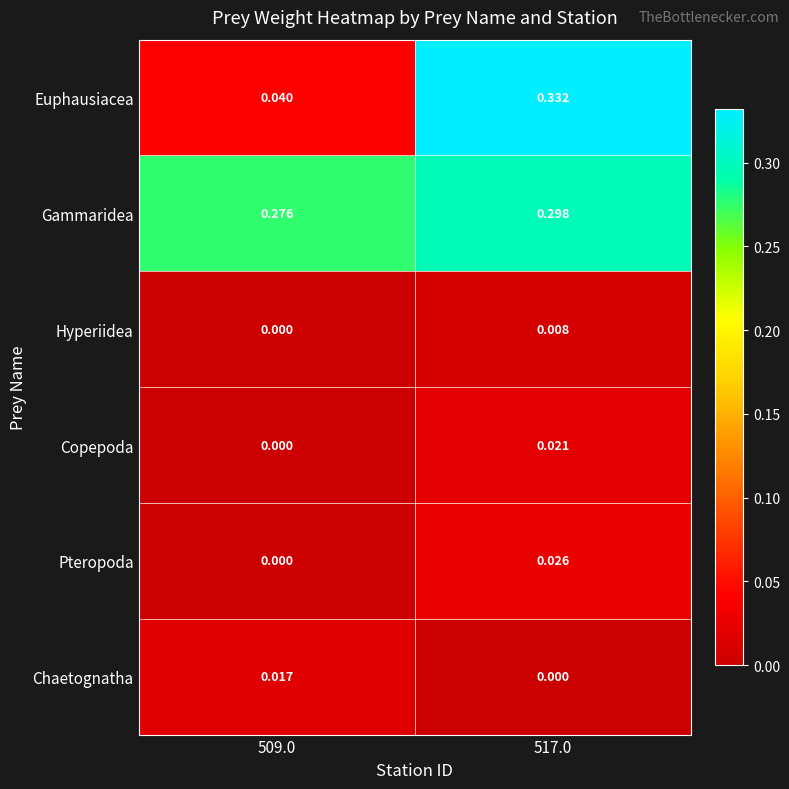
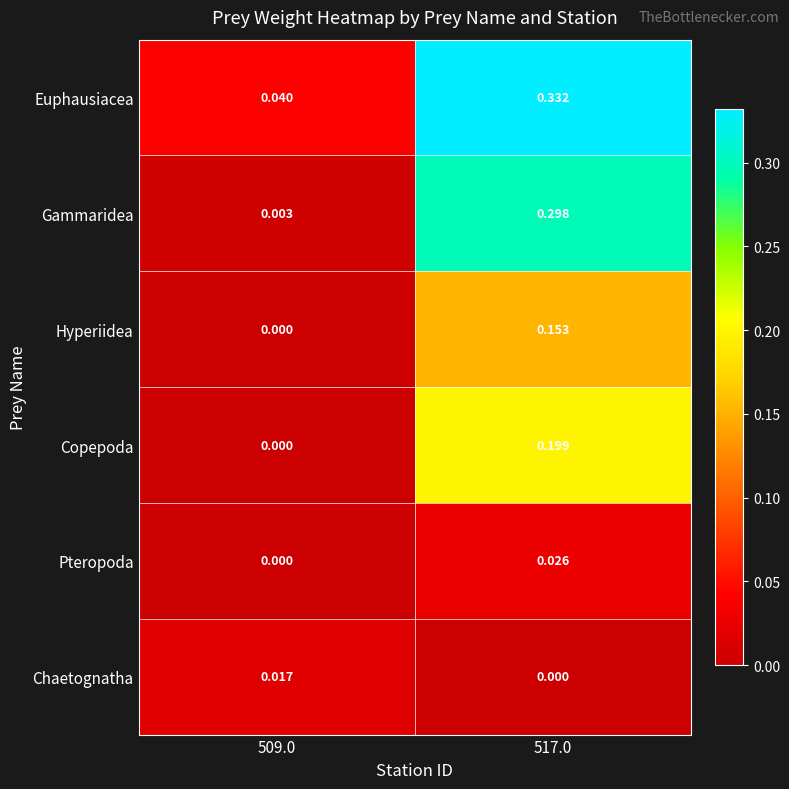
  {
    "Euphausiacea": {
      "509.0": 0.040,
      "517.0": 0.332
    },
    "Gammaridea": {
-     "509.0": 0.276,
+     "509.0": 0.003,
      "517.0": 0.298
    },
    "Hyperiidea": {
      "509.0": 0.000,
-     "517.0": 0.008
+     "517.0": 0.153
    },
    "Copepoda": {
      "509.0": 0.000,
-     "517.0": 0.021
+     "517.0": 0.199
    },
    "Pteropoda": {
      "509.0": 0.000,
      "517.0": 0.026
    },
    "Chaetognatha": {
      "509.0": 0.017,
      "517.0": 0.000
    }
  }
